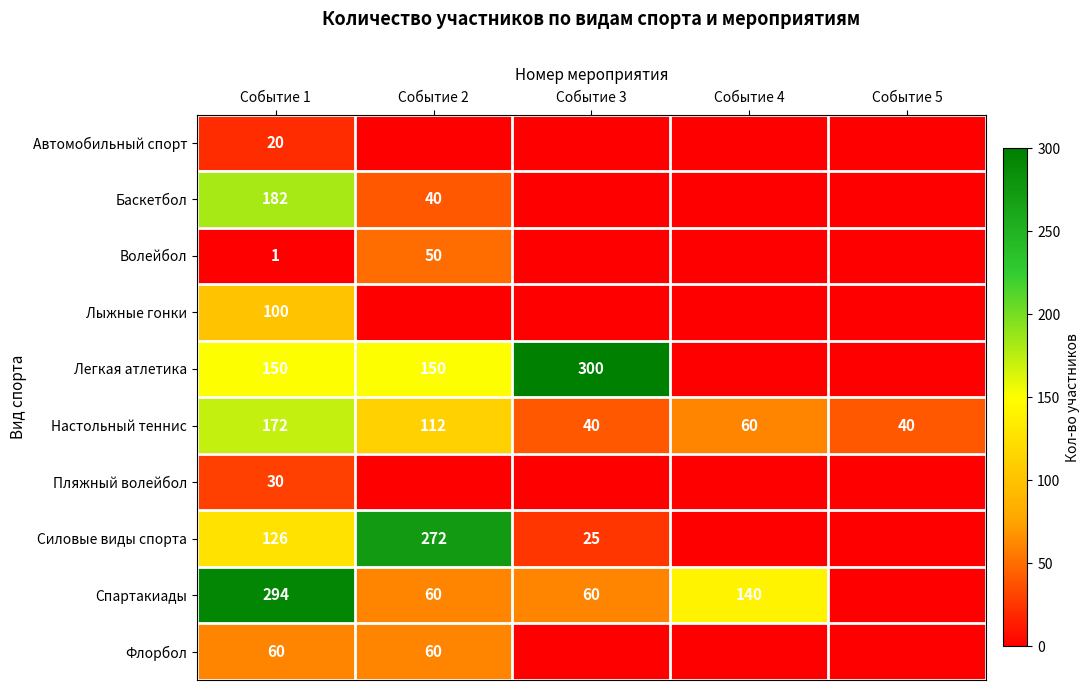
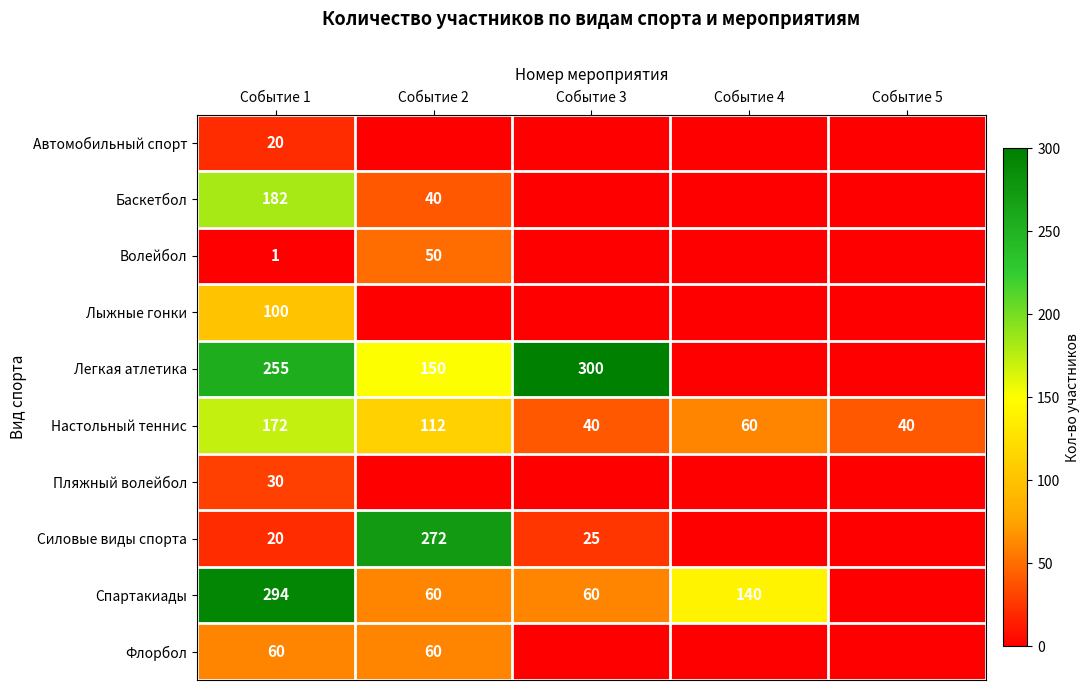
  {
    "Автомобильный спорт": {
      "Событие 1": 20
    },
    "Баскетбол": {
      "Событие 1": 182,
      "Событие 2": 40
    },
    "Волейбол": {
      "Событие 1": 1,
      "Событие 2": 50
    },
    "Лыжные гонки": {
      "Событие 1": 100
    },
    "Легкая атлетика": {
-     "Событие 1": 150,
+     "Событие 1": 255,
      "Событие 2": 150,
      "Событие 3": 300
    },
    "Настольный теннис": {
      "Событие 1": 172,
      "Событие 2": 112,
      "Событие 3": 40,
      "Событие 4": 60,
      "Событие 5": 40
    },
    "Пляжный волейбол": {
      "Событие 1": 30
    },
    "Силовые виды спорта": {
-     "Событие 1": 126,
+     "Событие 1": 20,
      "Событие 2": 272,
      "Событие 3": 25
    },
    "Спартакиады": {
      "Событие 1": 294,
      "Событие 2": 60,
      "Событие 3": 60,
      "Событие 4": 140
    },
    "Флорбол": {
      "Событие 1": 60,
      "Событие 2": 60
    }
  }
